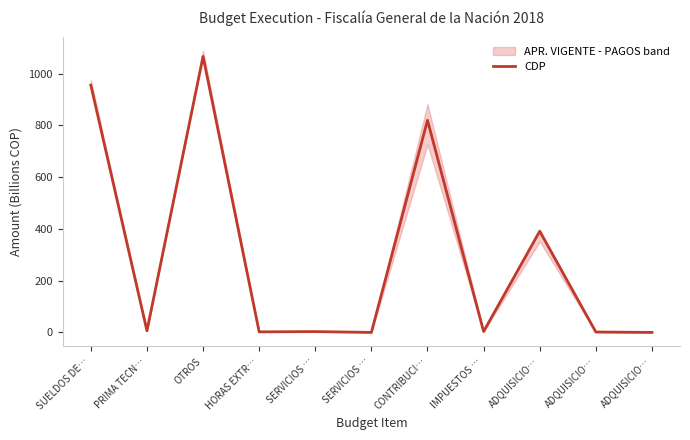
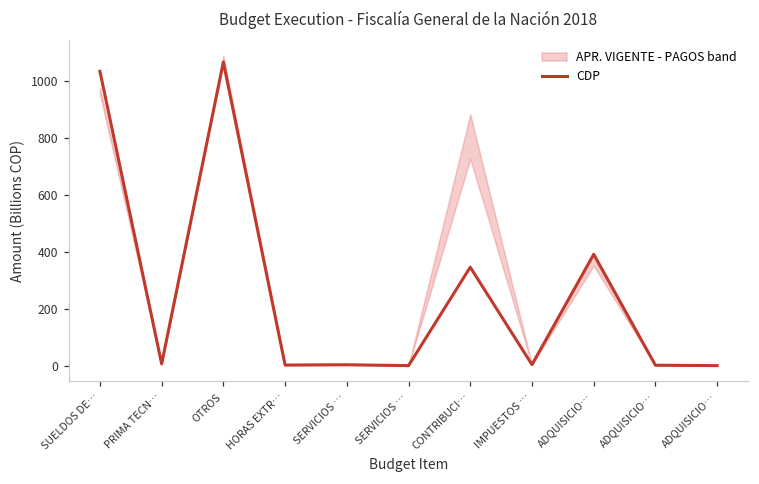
  {
    "CDP": {
-     "SUELDOS DE…": 960,
+     "SUELDOS DE…": 1030,
      "OTROS": 1070,
-     "CONTRIBUCI…": 820
+     "CONTRIBUCI…": 350
    }
  }
